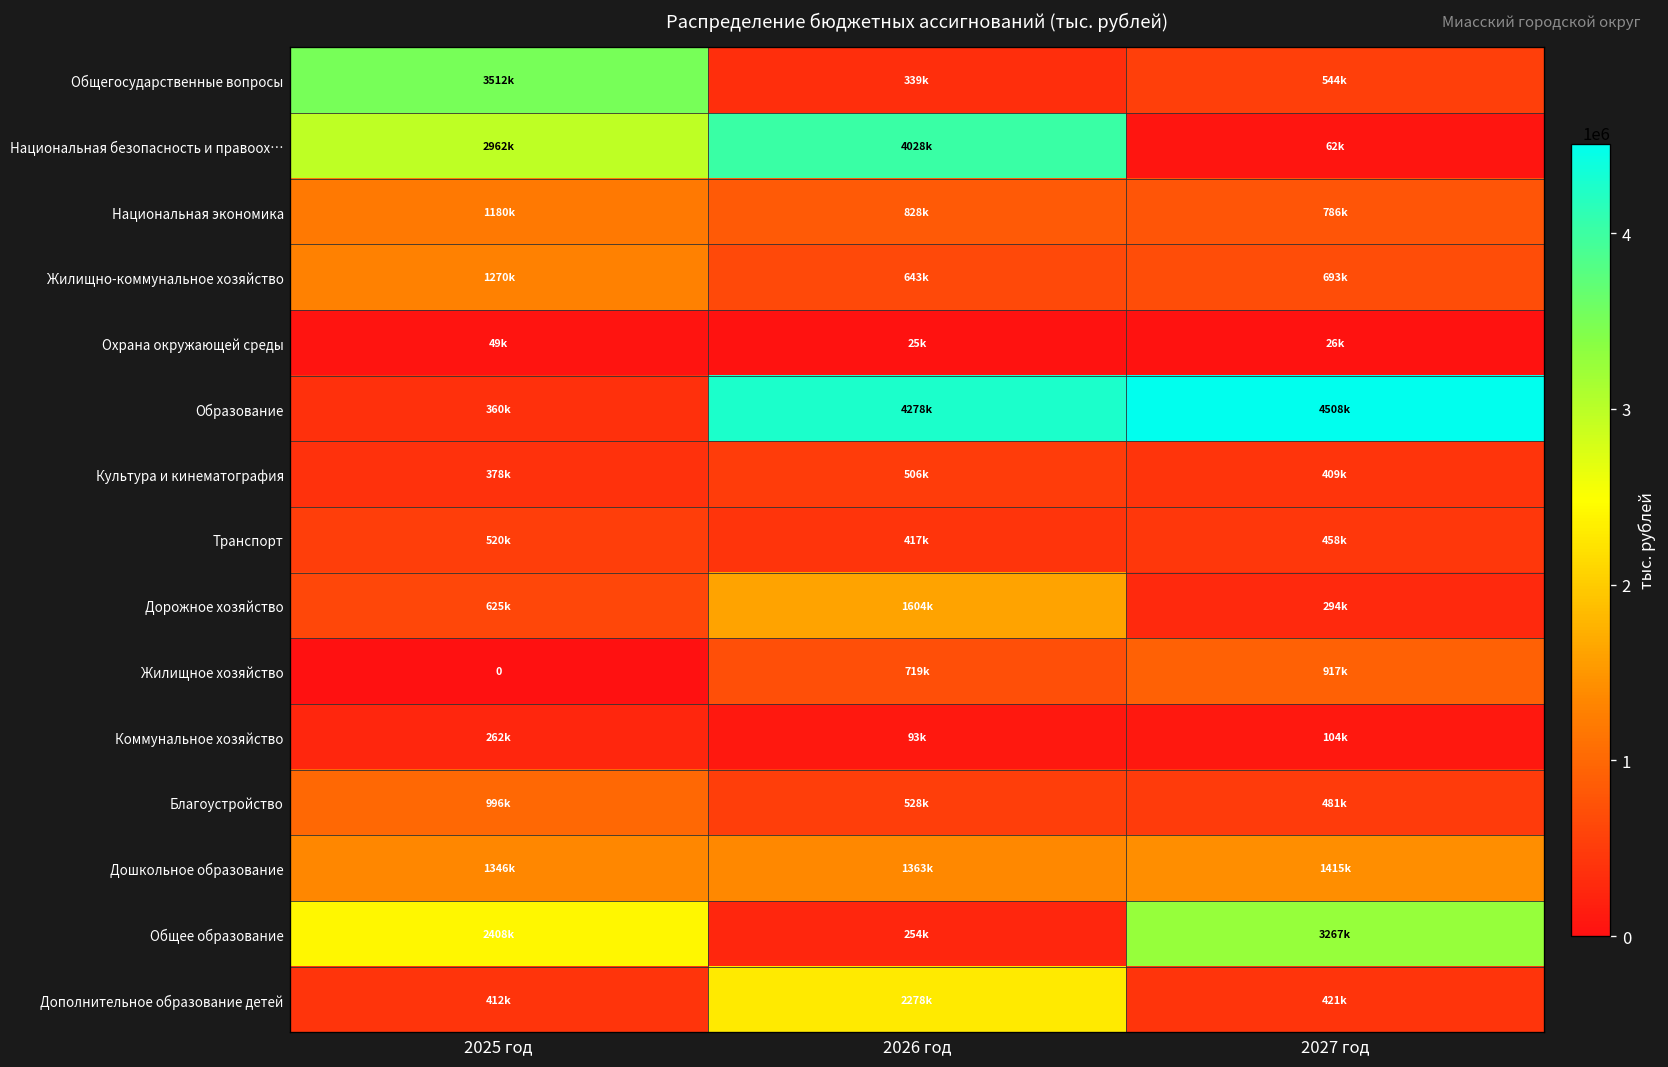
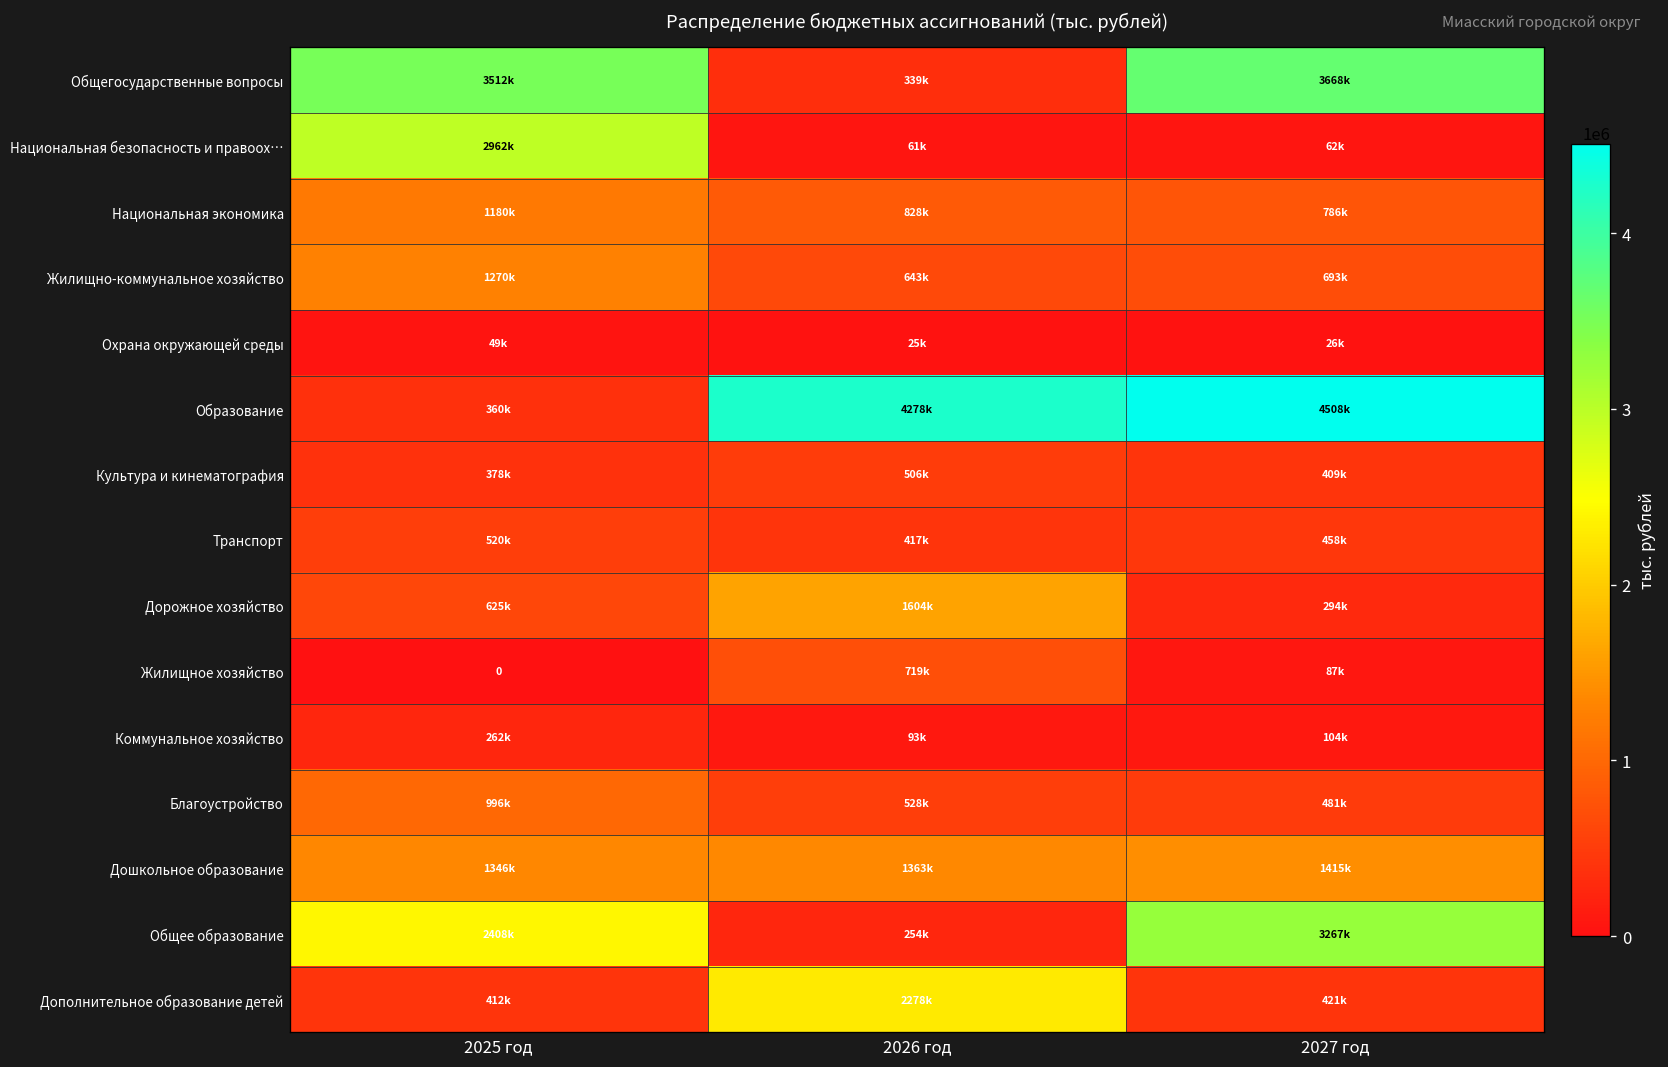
  {
    "Общегосударственные вопросы": {
      "2025 год": "3512k",
      "2026 год": "339k",
-     "2027 год": "544k"
+     "2027 год": "3668k"
    },
    "Национальная безопасность и правоох…": {
      "2025 год": "2962k",
-     "2026 год": "4028k",
+     "2026 год": "61k",
      "2027 год": "62k"
    },
    "Национальная экономика": {
      "2025 год": "1180k",
      "2026 год": "828k",
      "2027 год": "786k"
    },
    "Жилищно-коммунальное хозяйство": {
      "2025 год": "1270k",
      "2026 год": "643k",
      "2027 год": "693k"
    },
    "Охрана окружающей среды": {
      "2025 год": "49k",
      "2026 год": "25k",
      "2027 год": "26k"
    },
    "Образование": {
      "2025 год": "360k",
      "2026 год": "4278k",
      "2027 год": "4508k"
    },
    "Культура и кинематография": {
      "2025 год": "378k",
      "2026 год": "506k",
      "2027 год": "409k"
    },
    "Транспорт": {
      "2025 год": "520k",
      "2026 год": "417k",
      "2027 год": "458k"
    },
    "Дорожное хозяйство": {
      "2025 год": "625k",
      "2026 год": "1604k",
      "2027 год": "294k"
    },
    "Жилищное хозяйство": {
      "2025 год": "0",
      "2026 год": "719k",
-     "2027 год": "917k"
+     "2027 год": "87k"
    },
    "Коммунальное хозяйство": {
      "2025 год": "262k",
      "2026 год": "93k",
      "2027 год": "104k"
    },
    "Благоустройство": {
      "2025 год": "996k",
      "2026 год": "528k",
      "2027 год": "481k"
    },
    "Дошкольное образование": {
      "2025 год": "1346k",
      "2026 год": "1363k",
      "2027 год": "1415k"
    },
    "Общее образование": {
      "2025 год": "2408k",
      "2026 год": "254k",
      "2027 год": "3267k"
    },
    "Дополнительное образование детей": {
      "2025 год": "412k",
      "2026 год": "2278k",
      "2027 год": "421k"
    }
  }
